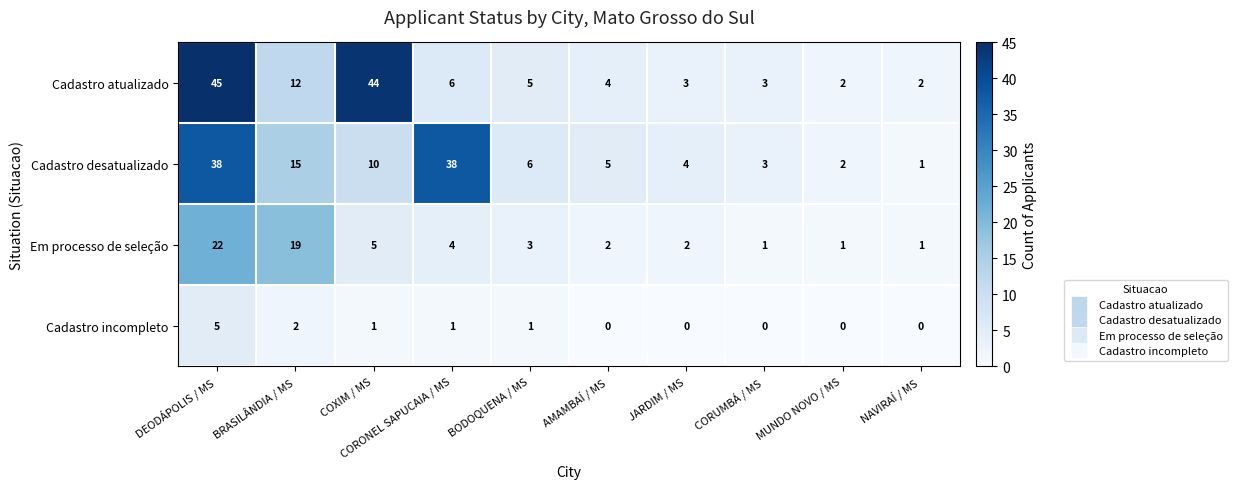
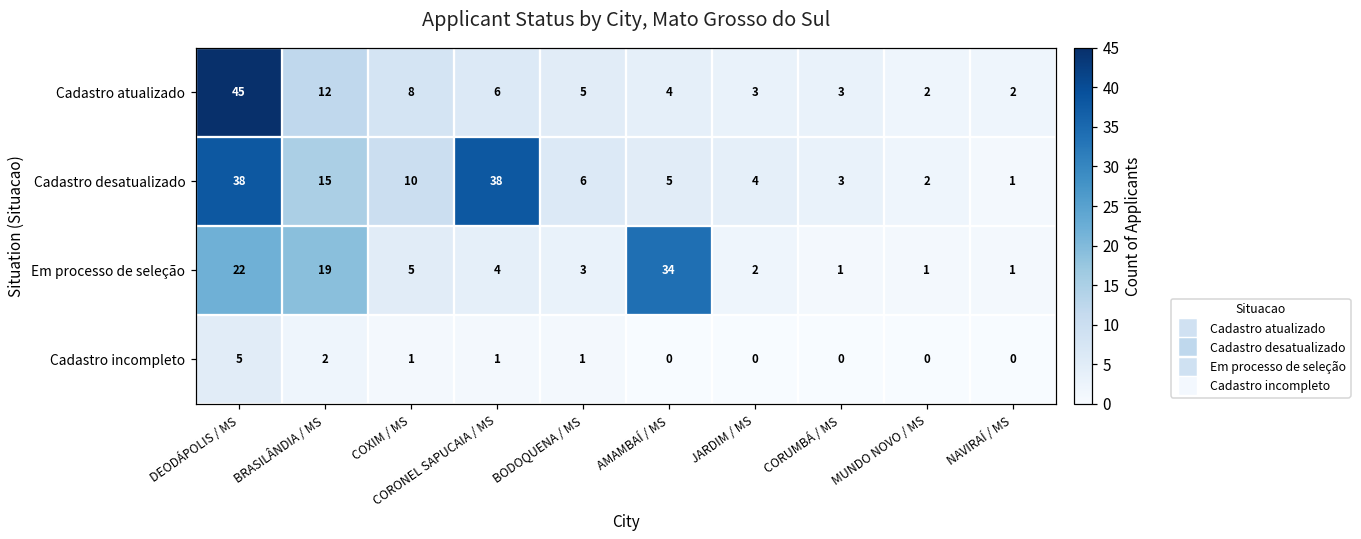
  {
    "Cadastro atualizado": {
      "DEODÁPOLIS / MS": 45,
      "BRASILÂNDIA / MS": 12,
-     "COXIM / MS": 44,
+     "COXIM / MS": 8,
      "CORONEL SAPUCAIA / MS": 6,
      "BODOQUENA / MS": 5,
      "AMAMBAÍ / MS": 4,
      "JARDIM / MS": 3,
      "CORUMBÁ / MS": 3,
      "MUNDO NOVO / MS": 2,
      "NAVIRAÍ / MS": 2
    },
    "Cadastro desatualizado": {
      "DEODÁPOLIS / MS": 38,
      "BRASILÂNDIA / MS": 15,
      "COXIM / MS": 10,
      "CORONEL SAPUCAIA / MS": 38,
      "BODOQUENA / MS": 6,
      "AMAMBAÍ / MS": 5,
      "JARDIM / MS": 4,
      "CORUMBÁ / MS": 3,
      "MUNDO NOVO / MS": 2,
      "NAVIRAÍ / MS": 1
    },
    "Em processo de seleção": {
      "DEODÁPOLIS / MS": 22,
      "BRASILÂNDIA / MS": 19,
      "COXIM / MS": 5,
      "CORONEL SAPUCAIA / MS": 4,
      "BODOQUENA / MS": 3,
-     "AMAMBAÍ / MS": 2,
+     "AMAMBAÍ / MS": 34,
      "JARDIM / MS": 2,
      "CORUMBÁ / MS": 1,
      "MUNDO NOVO / MS": 1,
      "NAVIRAÍ / MS": 1
    },
    "Cadastro incompleto": {
      "DEODÁPOLIS / MS": 5,
      "BRASILÂNDIA / MS": 2,
      "COXIM / MS": 1,
      "CORONEL SAPUCAIA / MS": 1,
      "BODOQUENA / MS": 1,
      "AMAMBAÍ / MS": 0,
      "JARDIM / MS": 0,
      "CORUMBÁ / MS": 0,
      "MUNDO NOVO / MS": 0,
      "NAVIRAÍ / MS": 0
    }
  }
